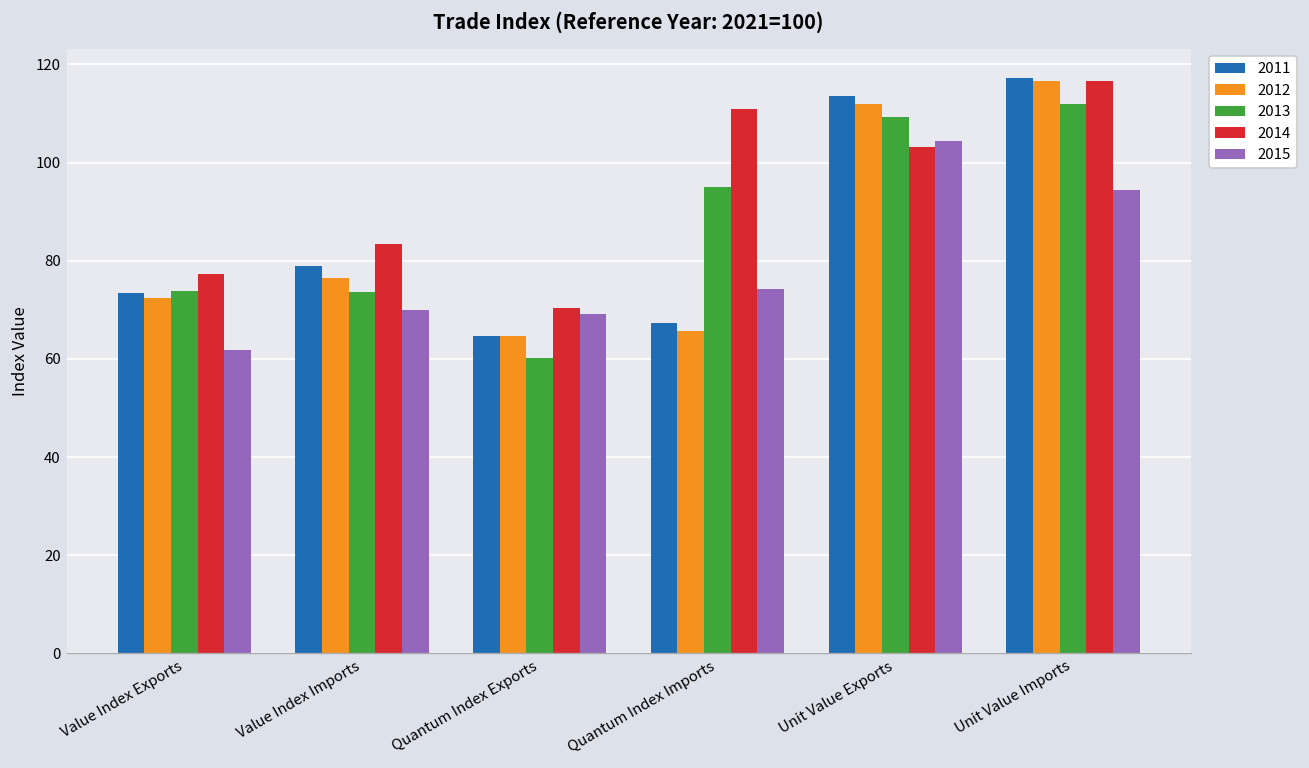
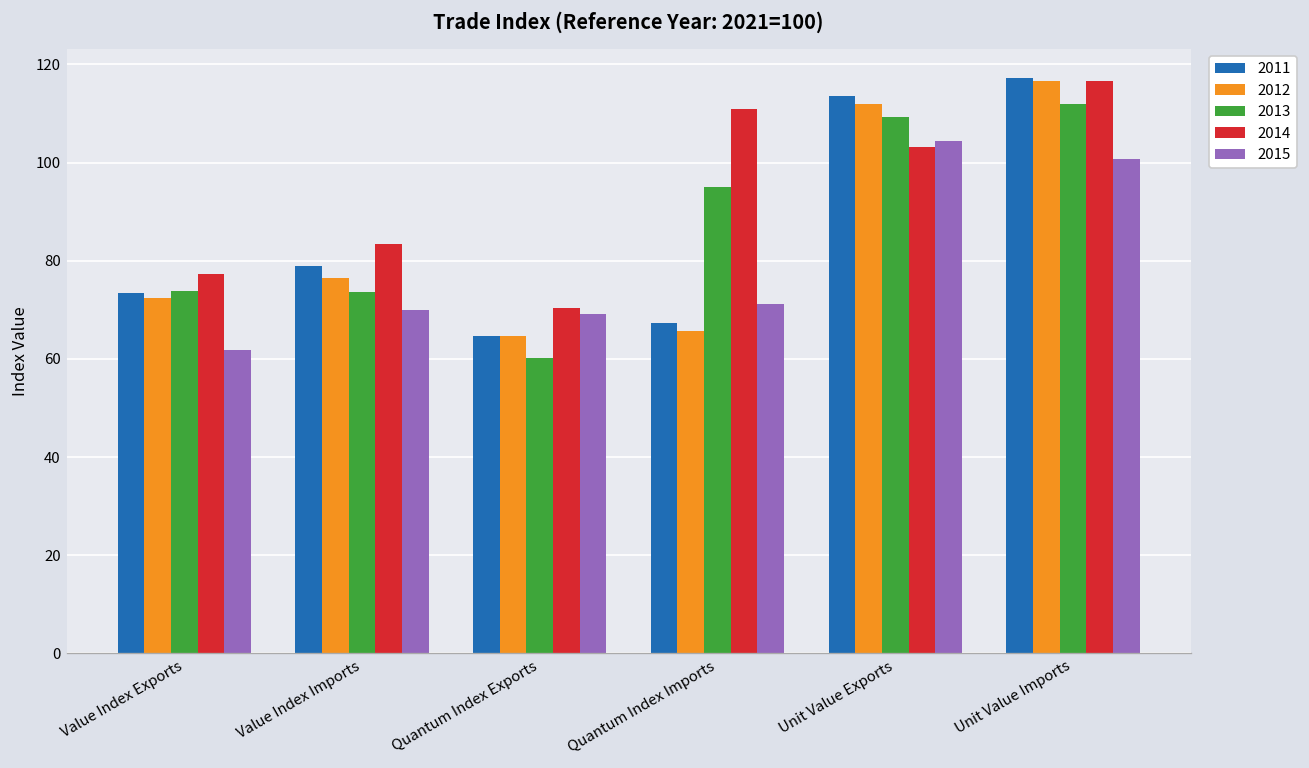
  {
    "2011": {
      "Value Index Exports": 73,
      "Value Index Imports": 79,
      "Quantum Index Exports": 65,
      "Quantum Index Imports": 67,
      "Unit Value Exports": 114,
      "Unit Value Imports": 117
    },
    "2012": {
      "Value Index Exports": 72,
      "Value Index Imports": 77,
      "Quantum Index Exports": 65,
      "Quantum Index Imports": 66,
      "Unit Value Exports": 112,
      "Unit Value Imports": 117
    },
    "2013": {
      "Value Index Exports": 74,
      "Value Index Imports": 74,
      "Quantum Index Exports": 60,
      "Quantum Index Imports": 95,
      "Unit Value Exports": 109,
      "Unit Value Imports": 112
    },
    "2014": {
      "Value Index Exports": 77,
      "Value Index Imports": 83,
      "Quantum Index Exports": 70,
      "Quantum Index Imports": 111,
      "Unit Value Exports": 103,
      "Unit Value Imports": 117
    },
    "2015": {
      "Value Index Exports": 62,
      "Value Index Imports": 70,
      "Quantum Index Exports": 69,
-     "Quantum Index Imports": 74,
+     "Quantum Index Imports": 71,
      "Unit Value Exports": 104,
-     "Unit Value Imports": 94
+     "Unit Value Imports": 101
    }
  }
